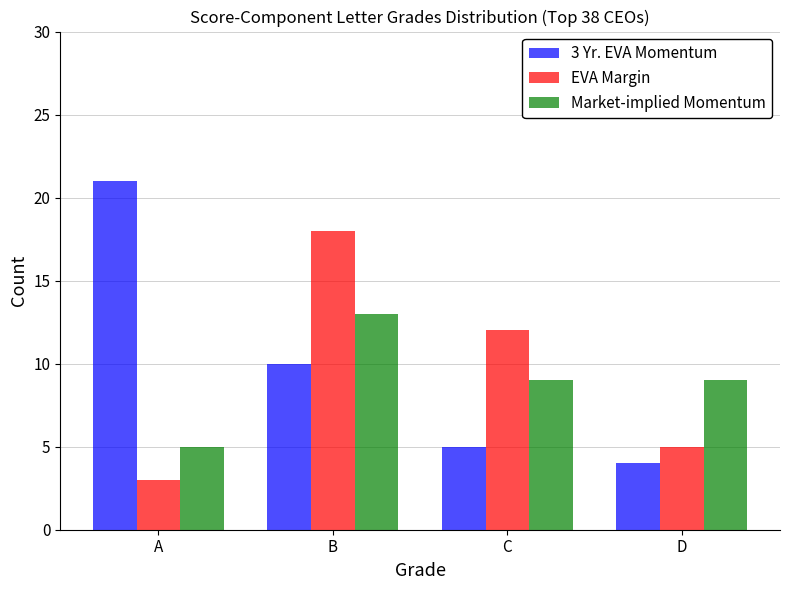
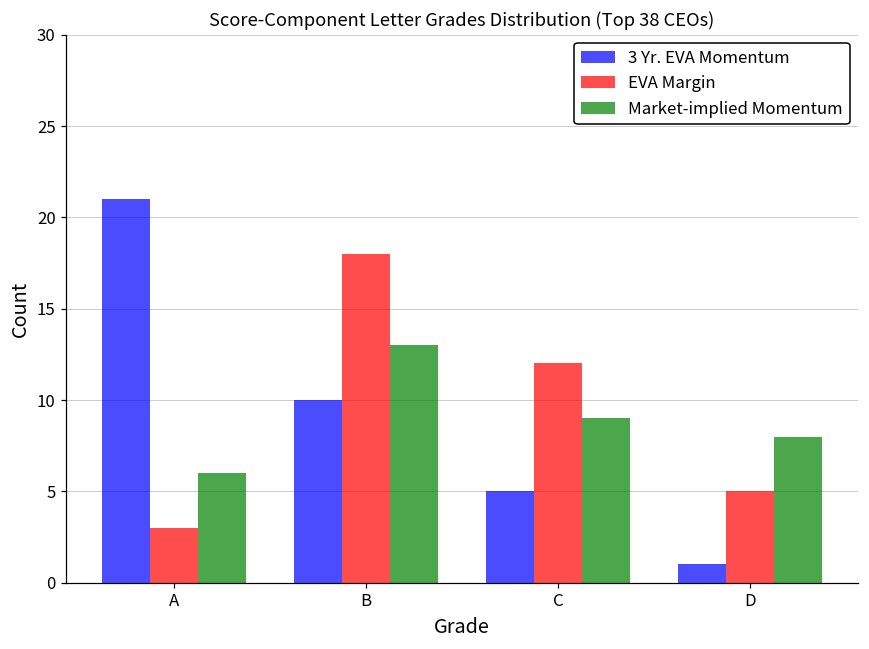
  {
    "3 Yr. EVA Momentum": {
      "A": 21,
      "B": 10,
      "C": 5,
-     "D": 4
+     "D": 1
    },
    "EVA Margin": {
      "A": 3,
      "B": 18,
      "C": 12,
      "D": 5
    },
    "Market-implied Momentum": {
-     "A": 5,
+     "A": 6,
      "B": 13,
      "C": 9,
-     "D": 9
+     "D": 8
    }
  }
